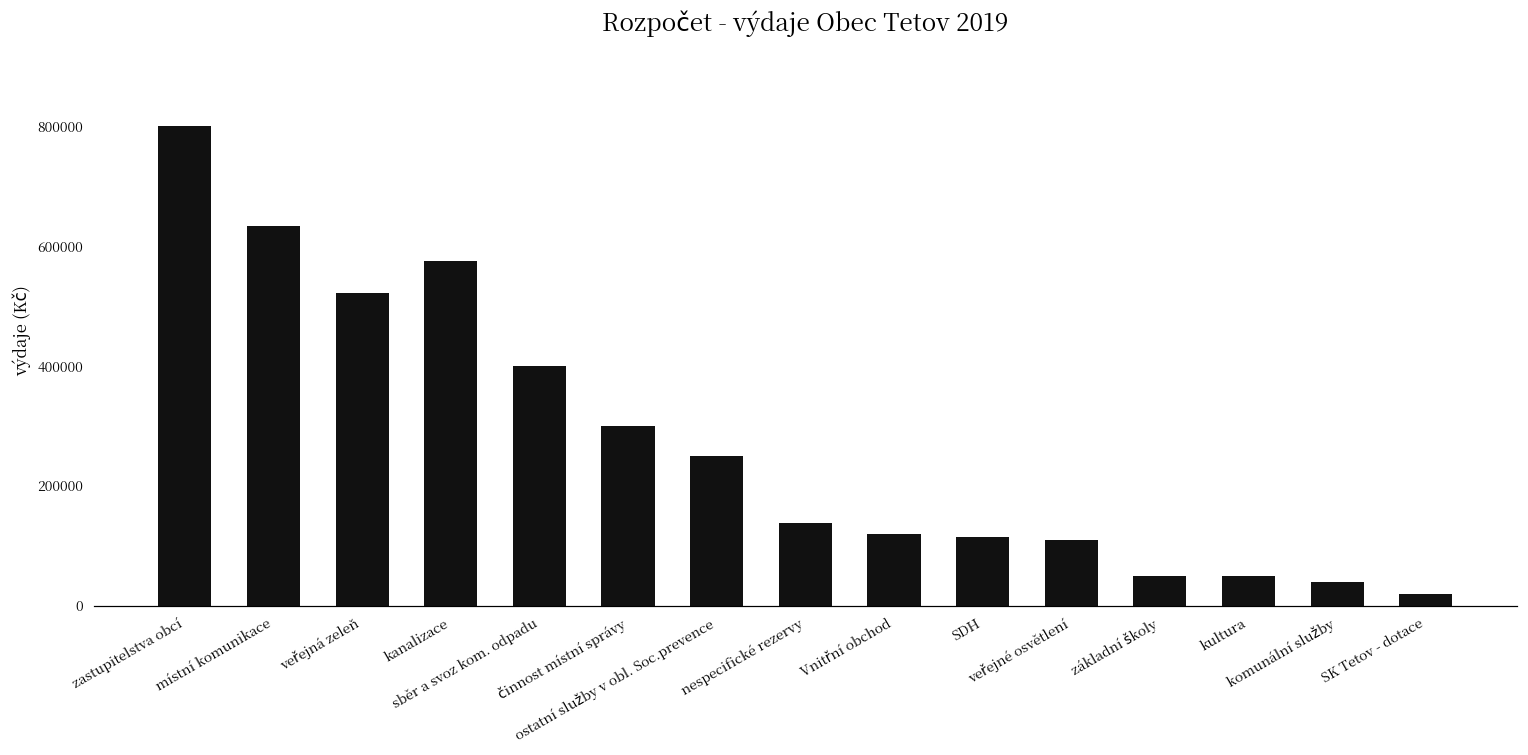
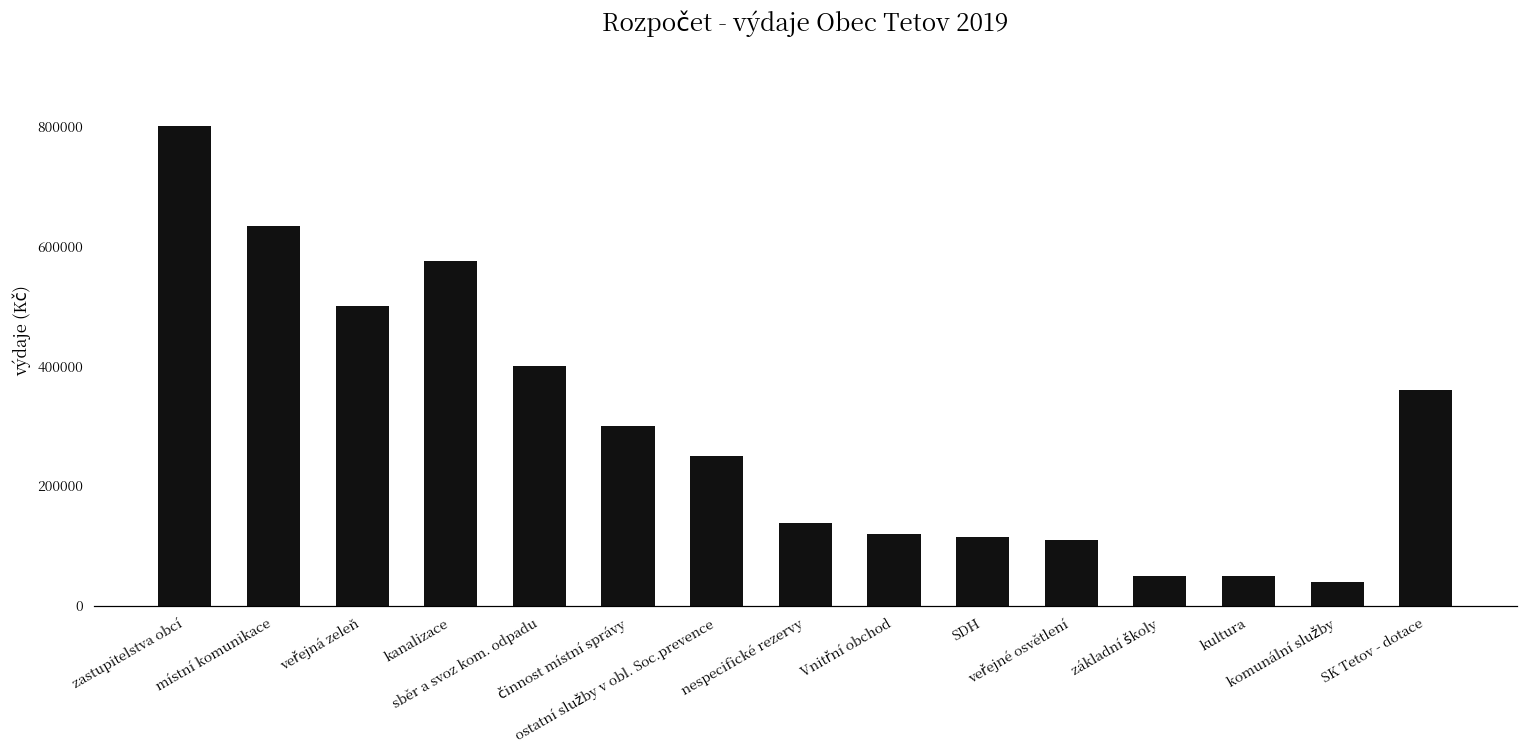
  {
    "zastupitelstva obcí": 800000,
    "místní komunikace": 630000,
-   "veřejná zeleň": 520000,
+   "veřejná zeleň": 500000,
    "kanalizace": 580000,
    "sběr a svoz kom. odpadu": 400000,
    "činnost místní správy": 300000,
    "ostatní služby v obl. Soc.prevence": 250000,
    "nespecifické rezervy": 140000,
    "Vnitřní obchod": 120000,
    "SDH": 120000,
    "veřejné osvětlení": 110000,
    "základní školy": 50000,
    "kultura": 50000,
    "komunální služby": 40000,
-   "SK Tetov - dotace": 20000
+   "SK Tetov - dotace": 360000
  }
